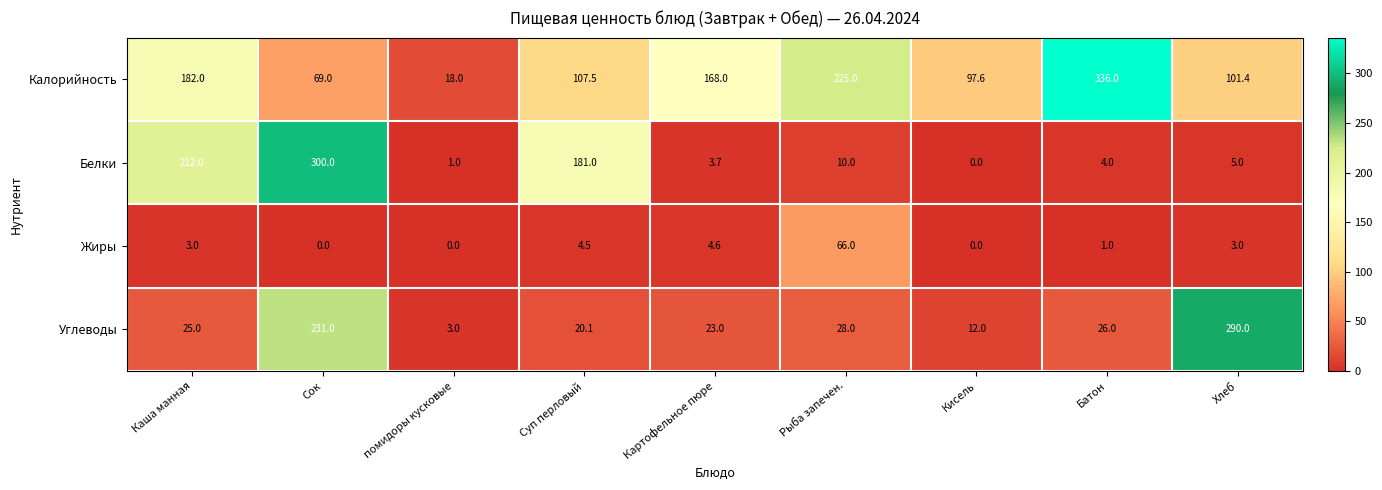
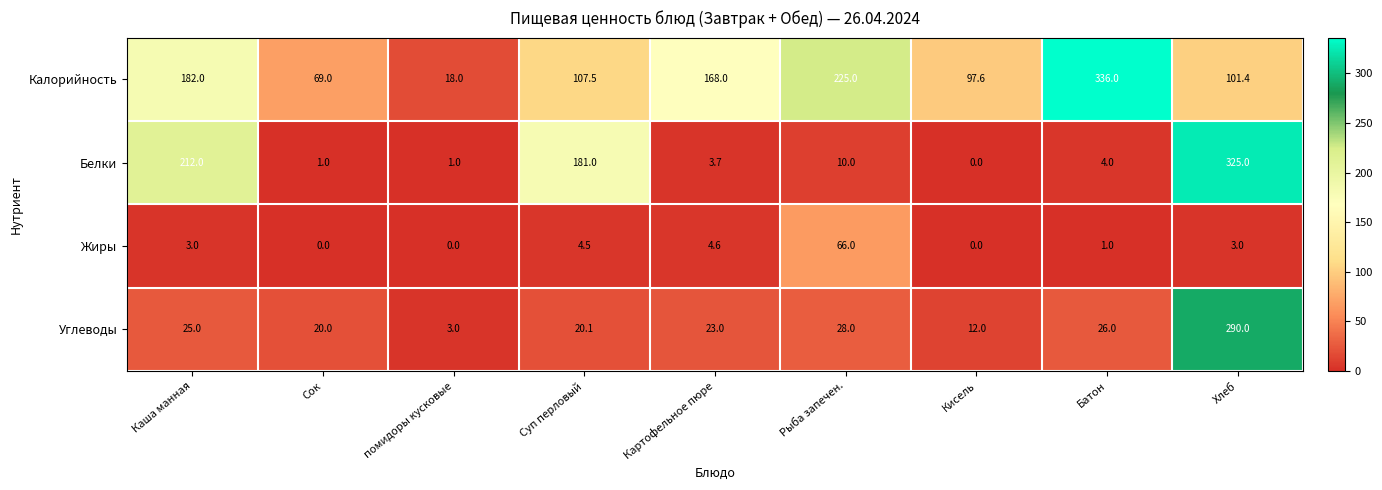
  {
    "Калорийность": {
      "Каша манная": 182.0,
      "Сок": 69.0,
      "помидоры кусковые": 18.0,
      "Суп перловый": 107.5,
      "Картофельное пюре": 168.0,
      "Рыба запечен.": 225.0,
      "Кисель": 97.6,
      "Батон": 336.0,
      "Хлеб": 101.4
    },
    "Белки": {
      "Каша манная": 212.0,
-     "Сок": 300.0,
+     "Сок": 1.0,
      "помидоры кусковые": 1.0,
      "Суп перловый": 181.0,
      "Картофельное пюре": 3.7,
      "Рыба запечен.": 10.0,
      "Кисель": 0.0,
      "Батон": 4.0,
-     "Хлеб": 5.0
+     "Хлеб": 325.0
    },
    "Жиры": {
      "Каша манная": 3.0,
      "Сок": 0.0,
      "помидоры кусковые": 0.0,
      "Суп перловый": 4.5,
      "Картофельное пюре": 4.6,
      "Рыба запечен.": 66.0,
      "Кисель": 0.0,
      "Батон": 1.0,
      "Хлеб": 3.0
    },
    "Углеводы": {
      "Каша манная": 25.0,
-     "Сок": 231.0,
+     "Сок": 20.0,
      "помидоры кусковые": 3.0,
      "Суп перловый": 20.1,
      "Картофельное пюре": 23.0,
      "Рыба запечен.": 28.0,
      "Кисель": 12.0,
      "Батон": 26.0,
      "Хлеб": 290.0
    }
  }
